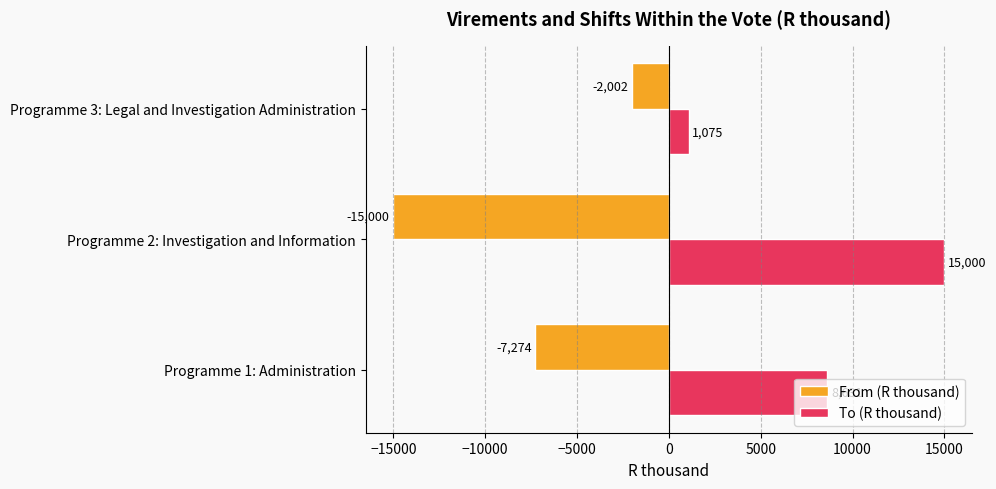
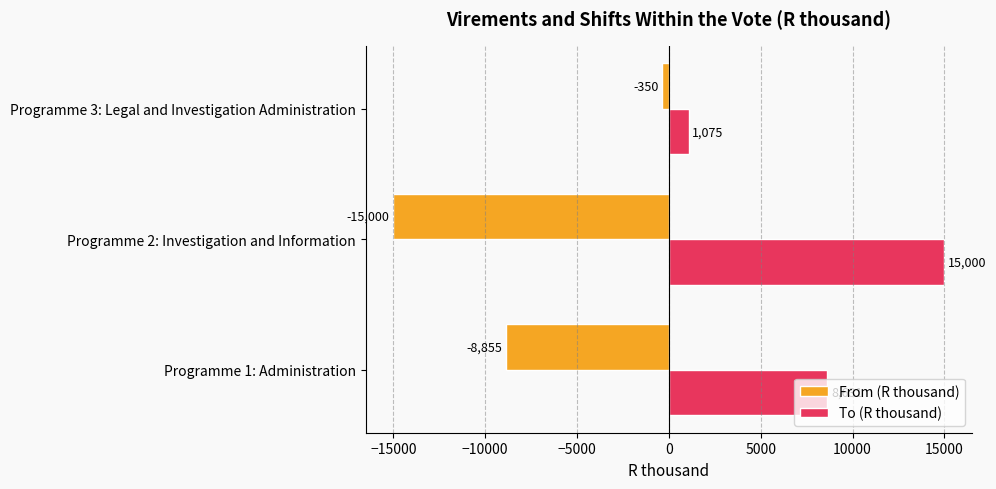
  {
    "From (R thousand)": {
-     "Programme 3: Legal and Investigation Administration": "-2,002",
+     "Programme 3: Legal and Investigation Administration": "-350",
      "Programme 2: Investigation and Information": "-15,000",
-     "Programme 1: Administration": "-7,274"
+     "Programme 1: Administration": "-8,855"
    },
    "To (R thousand)": {
      "Programme 3: Legal and Investigation Administration": "1,075",
      "Programme 2: Investigation and Information": "15,000"
    }
  }
